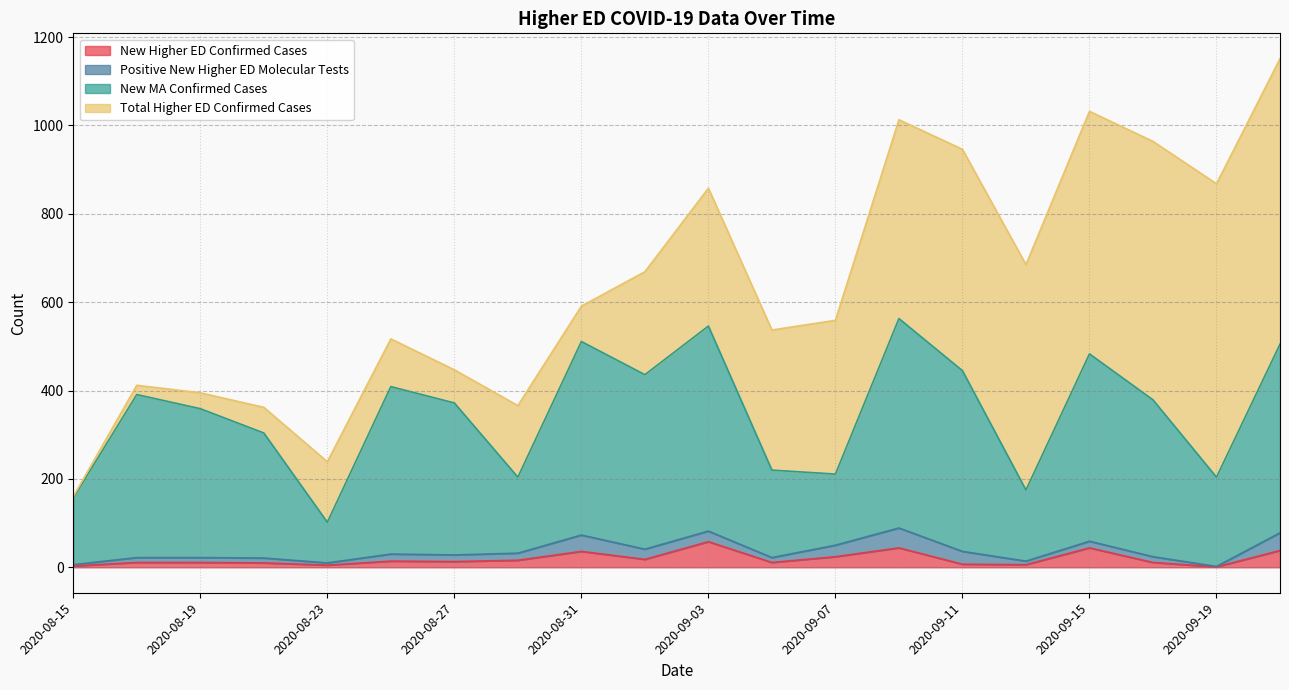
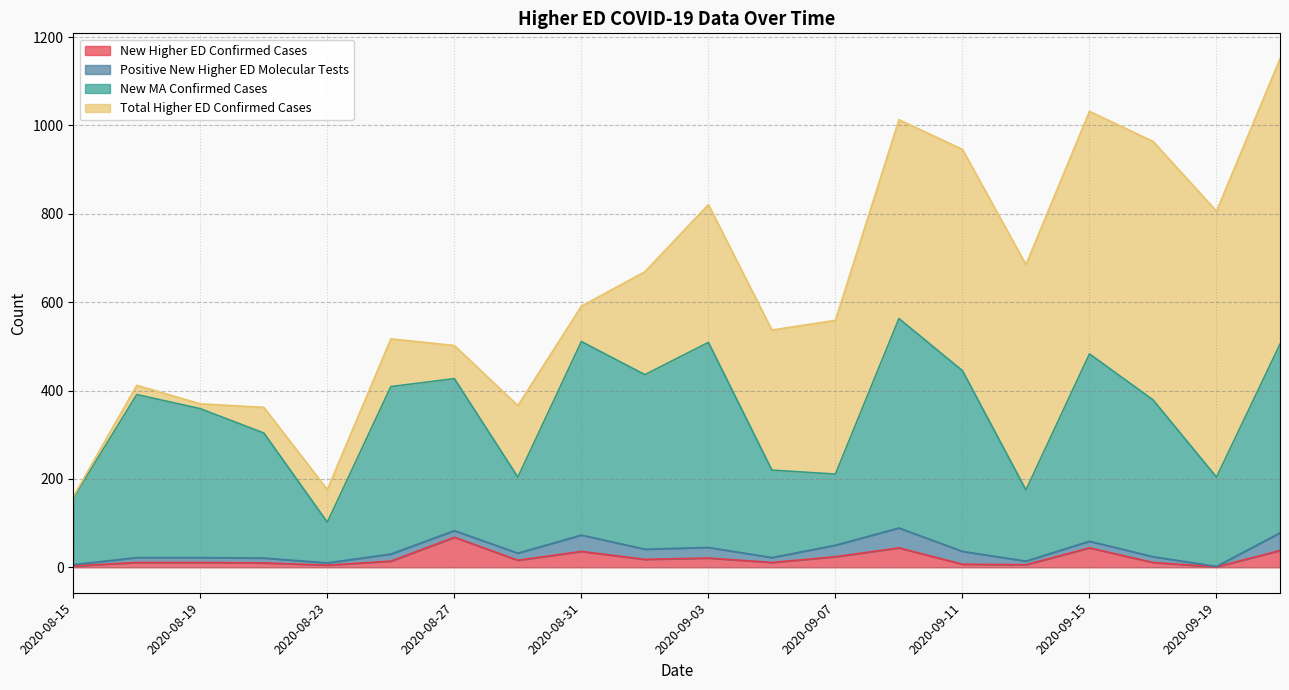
  {
    "New Higher ED Confirmed Cases": {
      "2020-08-19": 10,
-     "2020-08-27": 10,
+     "2020-08-27": 70,
      "2020-08-31": 40,
-     "2020-09-03": 60,
+     "2020-09-03": 20,
      "2020-09-07": 20,
      "2020-09-11": 10,
      "2020-09-15": 40
    },
    "Total Higher ED Confirmed Cases": {
-     "2020-08-19": 40,
-     "2020-08-23": 140,
+     "2020-08-19": 10,
+     "2020-08-23": 70,
      "2020-08-27": 80,
      "2020-08-31": 80,
      "2020-09-03": 310,
      "2020-09-07": 350,
      "2020-09-11": 500,
      "2020-09-15": 550,
-     "2020-09-19": 660
+     "2020-09-19": 600
    }
  }
